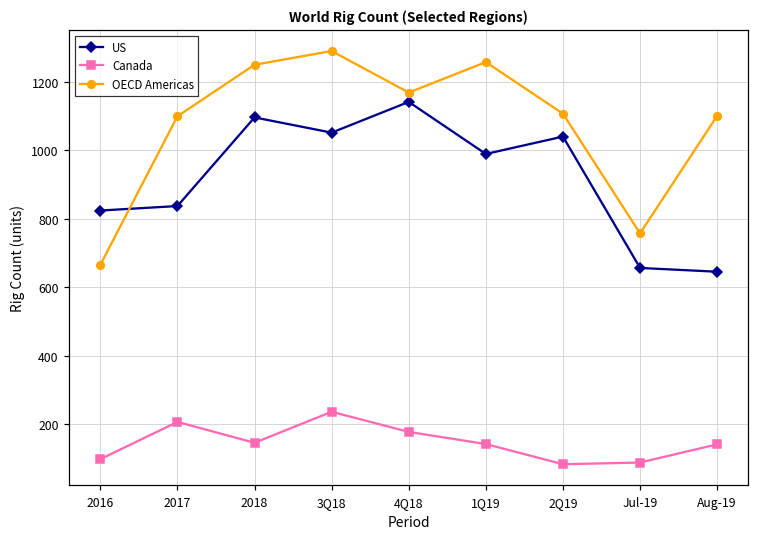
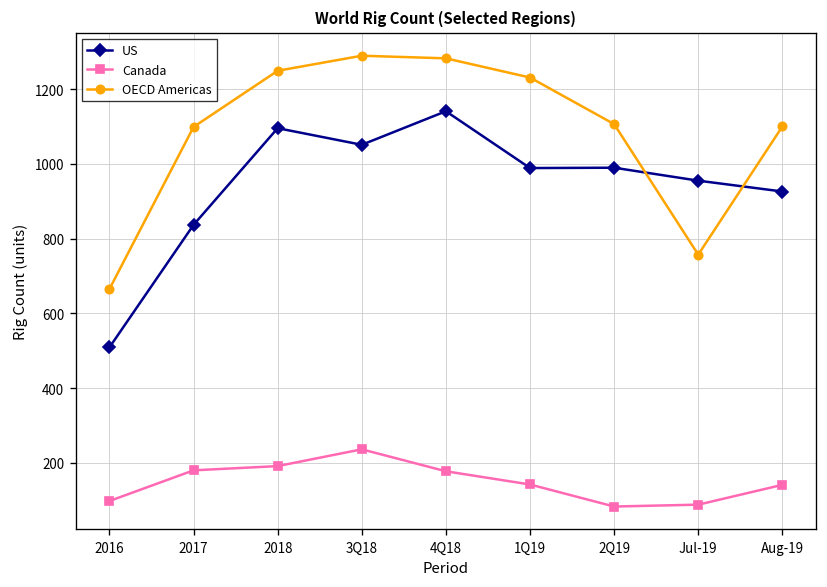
  {
    "US": {
-     "2016": 820,
+     "2016": 510,
      "2017": 840,
      "2018": 1100,
      "3Q18": 1050,
      "4Q18": 1140,
      "1Q19": 990,
-     "2Q19": 1040,
-     "Jul-19": 660,
-     "Aug-19": 650
+     "2Q19": 990,
+     "Jul-19": 960,
+     "Aug-19": 930
    },
    "Canada": {
      "2016": 100,
-     "2017": 210,
-     "2018": 150,
+     "2017": 180,
+     "2018": 190,
      "3Q18": 240,
      "4Q18": 180,
      "1Q19": 140,
      "2Q19": 80,
      "Jul-19": 90,
      "Aug-19": 140
    },
    "OECD Americas": {
      "2016": 670,
      "2017": 1100,
      "2018": 1250,
      "3Q18": 1290,
-     "4Q18": 1170,
-     "1Q19": 1260,
+     "4Q18": 1280,
+     "1Q19": 1230,
      "2Q19": 1110,
      "Jul-19": 760,
      "Aug-19": 1100
    }
  }
